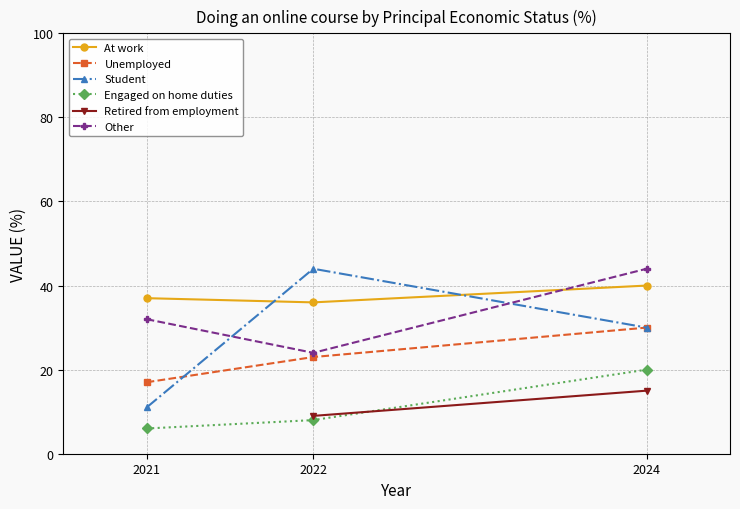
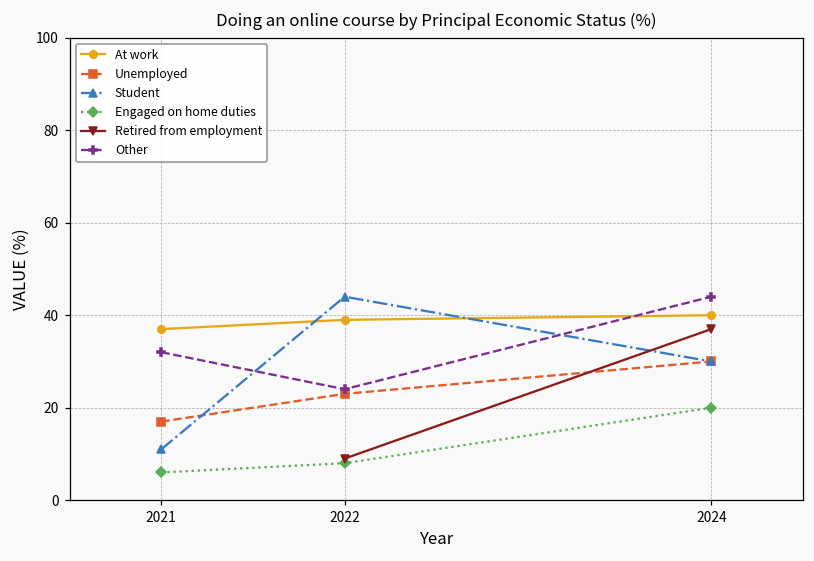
  {
    "At work": {
      "2021": 37,
-     "2022": 36,
+     "2022": 39,
      "2024": 40
    },
    "Unemployed": {
      "2021": 17,
      "2022": 23
    },
    "Student": {
      "2021": 11,
      "2022": 44
    },
    "Engaged on home duties": {
      "2021": 6,
      "2022": 8,
      "2024": 20
    },
    "Retired from employment": {
      "2022": 9,
-     "2024": 15
+     "2024": 37
    },
    "Other": {
      "2021": 32,
      "2022": 24,
      "2024": 44
    }
  }
